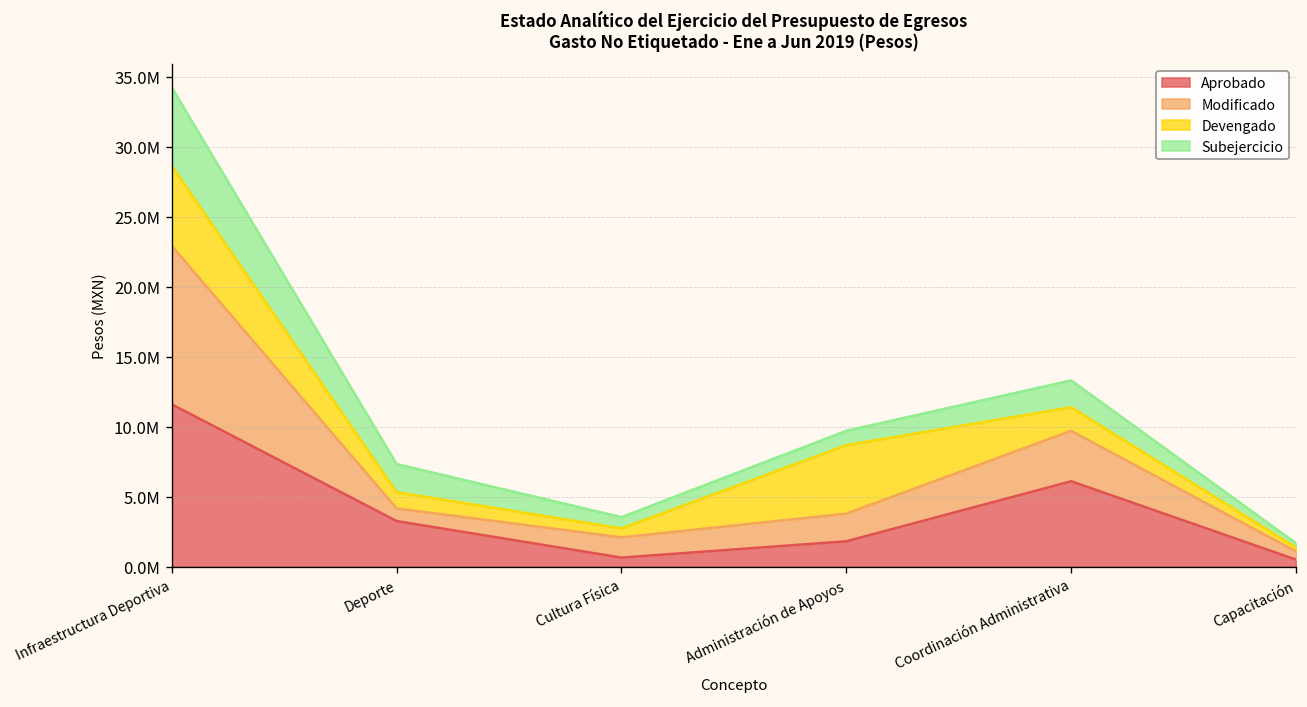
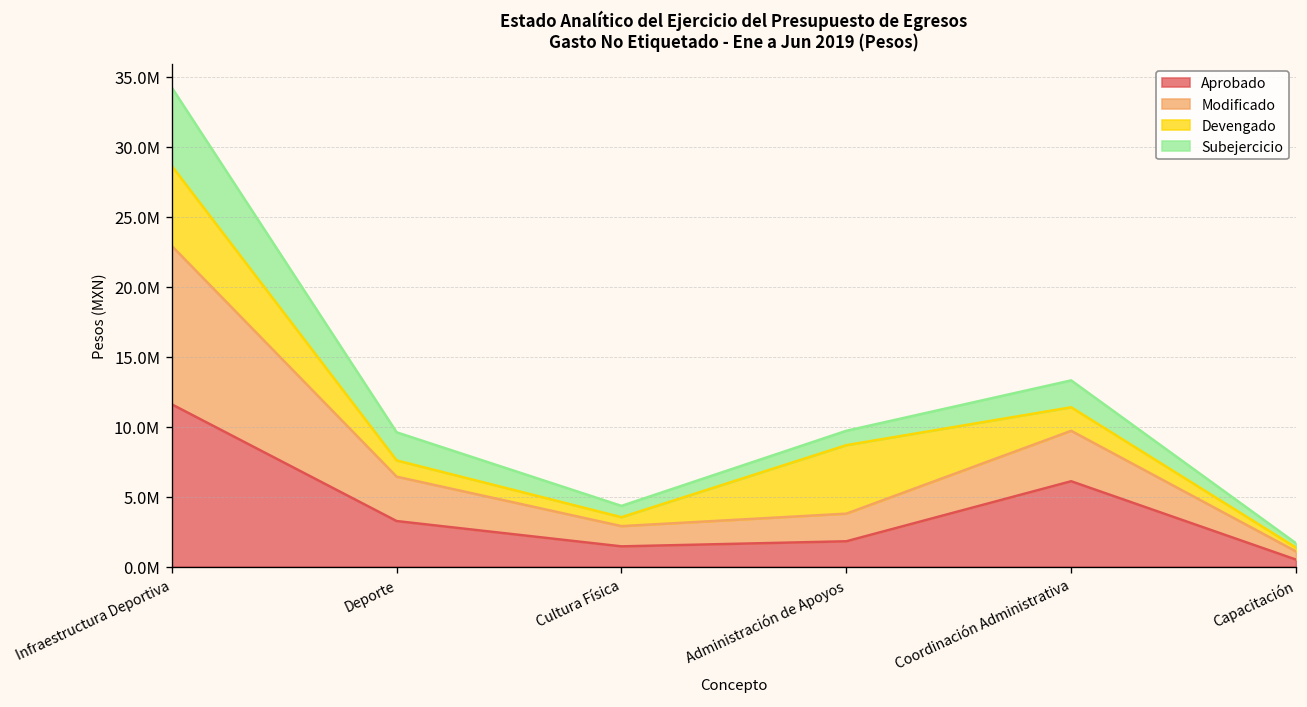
  {
    "Aprobado": {
      "Infraestructura Deportiva": 11600000,
      "Deporte": 3300000,
-     "Cultura Física": 600000,
+     "Cultura Física": 1400000,
      "Administración de Apoyos": 1800000,
      "Coordinación Administrativa": 6100000,
      "Capacitación": 500000
    },
    "Modificado": {
      "Infraestructura Deportiva": 11300000,
-     "Deporte": 900000,
+     "Deporte": 3200000,
      "Cultura Física": 1400000,
      "Administración de Apoyos": 2000000,
      "Coordinación Administrativa": 3600000,
      "Capacitación": 600000
    },
    "Devengado": {
      "Infraestructura Deportiva": 5700000,
      "Deporte": 1200000,
      "Cultura Física": 600000,
      "Administración de Apoyos": 4900000,
      "Coordinación Administrativa": 1700000,
      "Capacitación": 300000
    },
    "Subejercicio": {
      "Infraestructura Deportiva": 5600000,
      "Deporte": 2000000,
      "Cultura Física": 800000,
      "Administración de Apoyos": 1000000,
      "Coordinación Administrativa": 1900000,
      "Capacitación": 300000
    }
  }
